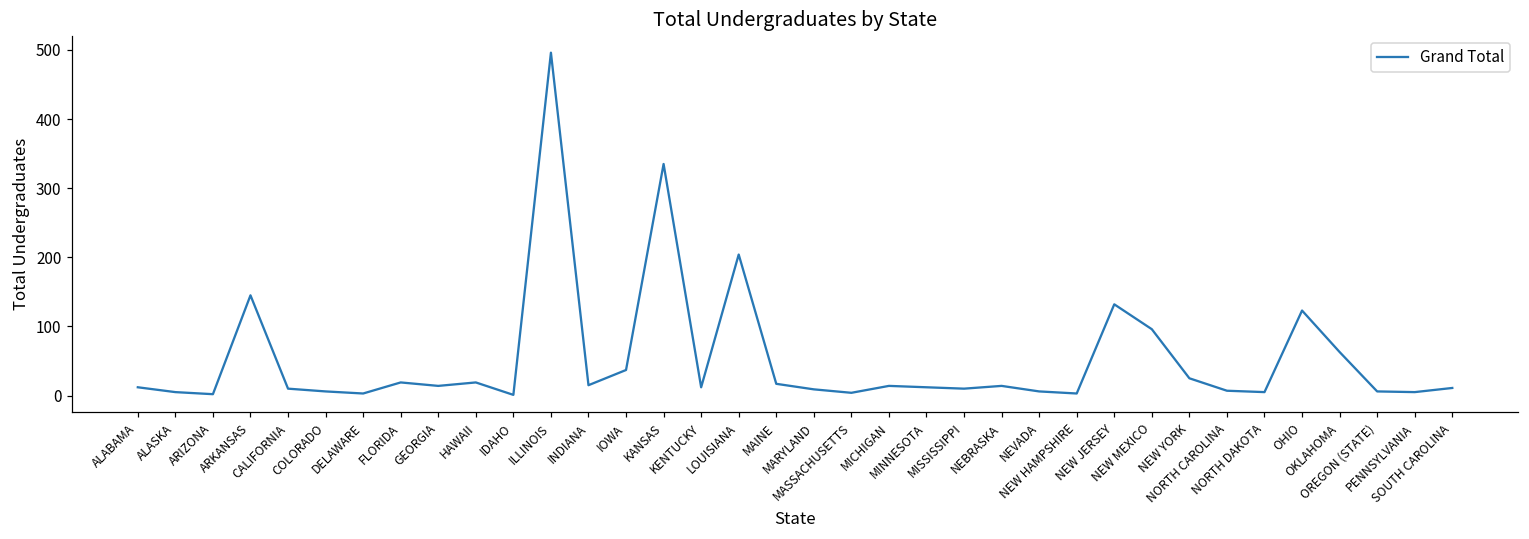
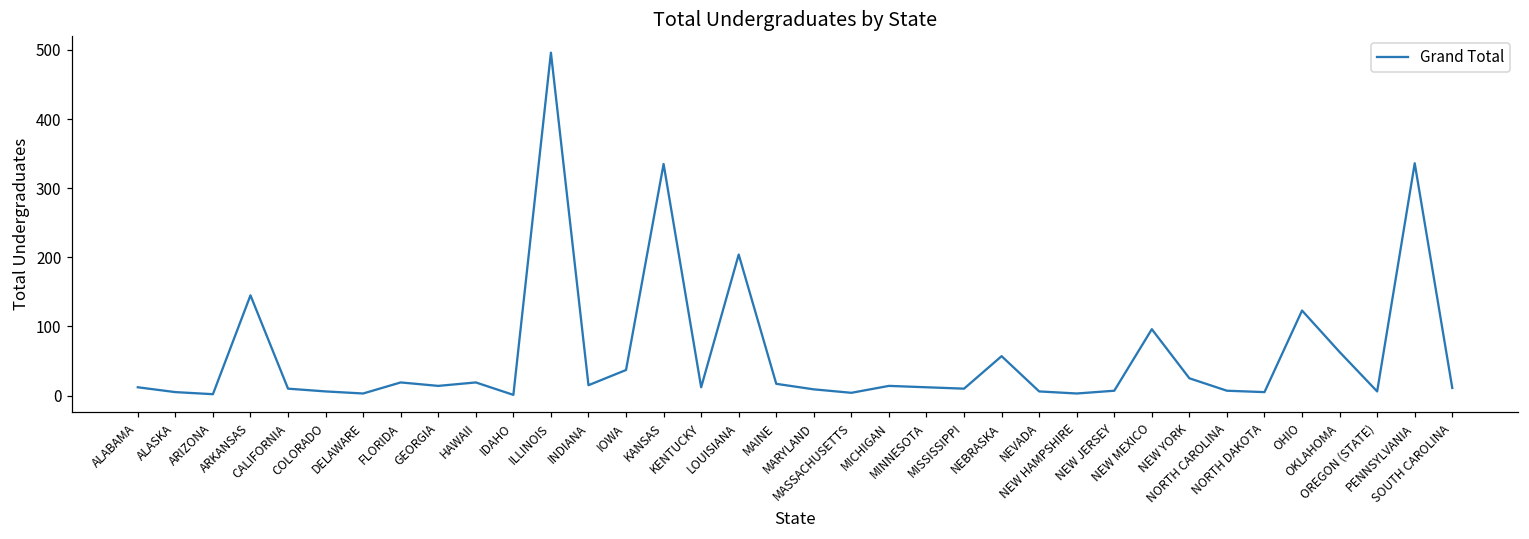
  {
    "ALABAMA": 10,
    "ALASKA": 10,
    "ARIZONA": 0,
    "ARKANSAS": 150,
    "CALIFORNIA": 10,
    "COLORADO": 10,
    "DELAWARE": 0,
    "FLORIDA": 20,
    "GEORGIA": 10,
    "HAWAII": 20,
    "IDAHO": 0,
    "ILLINOIS": 500,
    "INDIANA": 20,
    "IOWA": 40,
    "KANSAS": 340,
    "KENTUCKY": 10,
    "LOUISIANA": 200,
    "MAINE": 20,
    "MARYLAND": 10,
    "MASSACHUSETTS": 0,
    "MICHIGAN": 10,
    "MINNESOTA": 10,
    "MISSISSIPPI": 10,
-   "NEBRASKA": 10,
+   "NEBRASKA": 60,
    "NEVADA": 10,
    "NEW HAMPSHIRE": 0,
-   "NEW JERSEY": 130,
+   "NEW JERSEY": 10,
    "NEW MEXICO": 100,
    "NEW YORK": 30,
    "NORTH CAROLINA": 10,
    "NORTH DAKOTA": 10,
    "OHIO": 120,
    "OKLAHOMA": 60,
    "OREGON (STATE)": 10,
-   "PENNSYLVANIA": 10,
+   "PENNSYLVANIA": 340,
    "SOUTH CAROLINA": 10
  }
